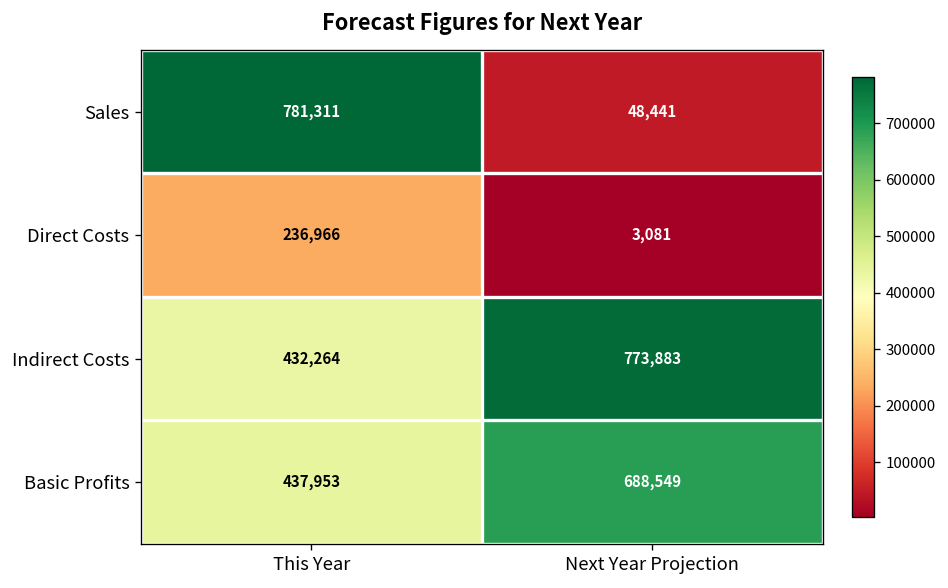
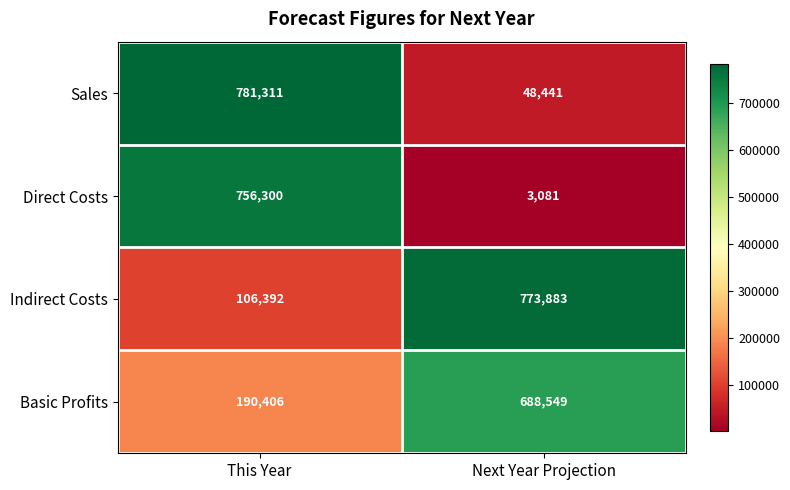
  {
    "Sales": {
      "This Year": "781,311",
      "Next Year Projection": "48,441"
    },
    "Direct Costs": {
-     "This Year": "236,966",
+     "This Year": "756,300",
      "Next Year Projection": "3,081"
    },
    "Indirect Costs": {
-     "This Year": "432,264",
+     "This Year": "106,392",
      "Next Year Projection": "773,883"
    },
    "Basic Profits": {
-     "This Year": "437,953",
+     "This Year": "190,406",
      "Next Year Projection": "688,549"
    }
  }
